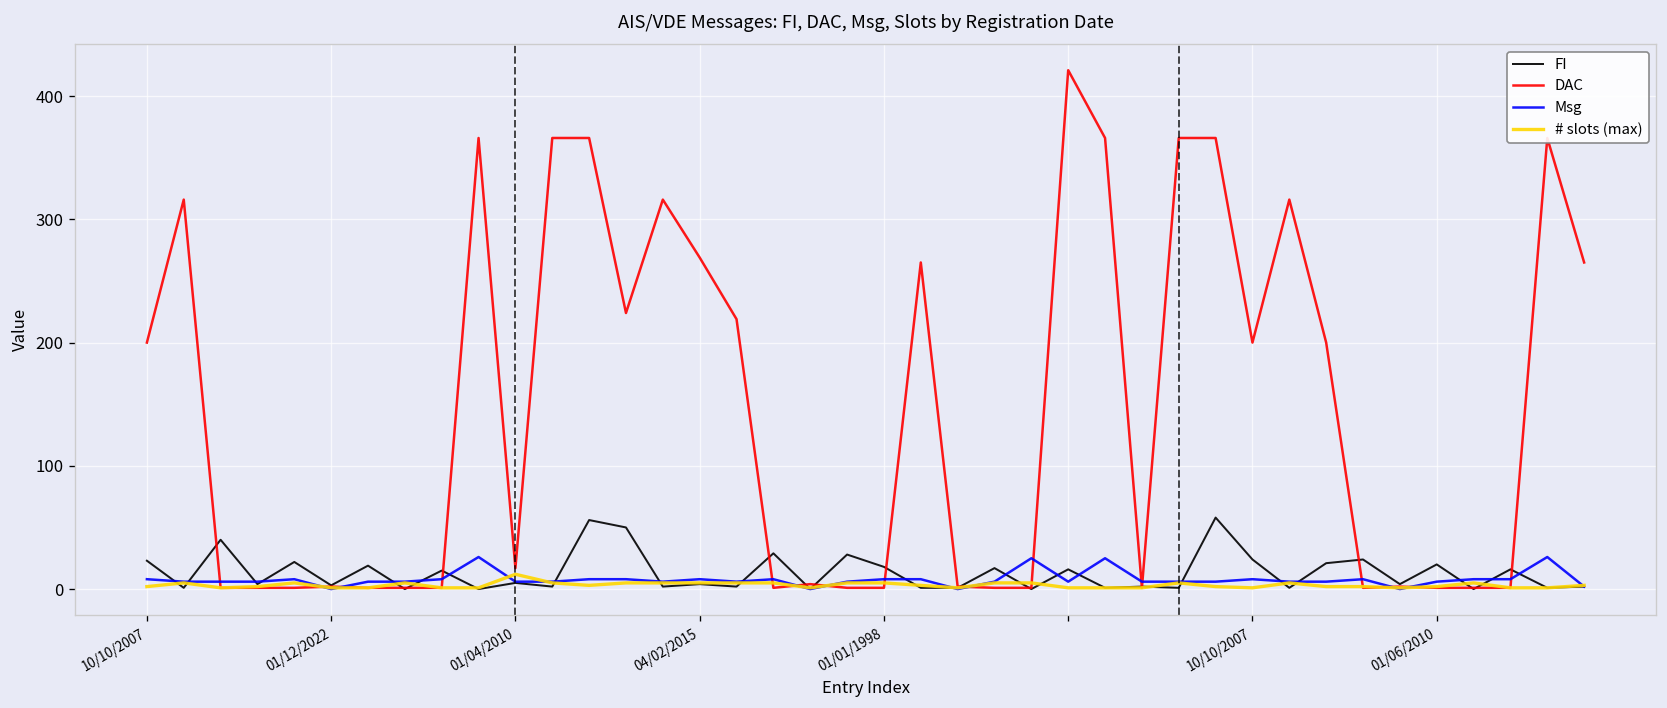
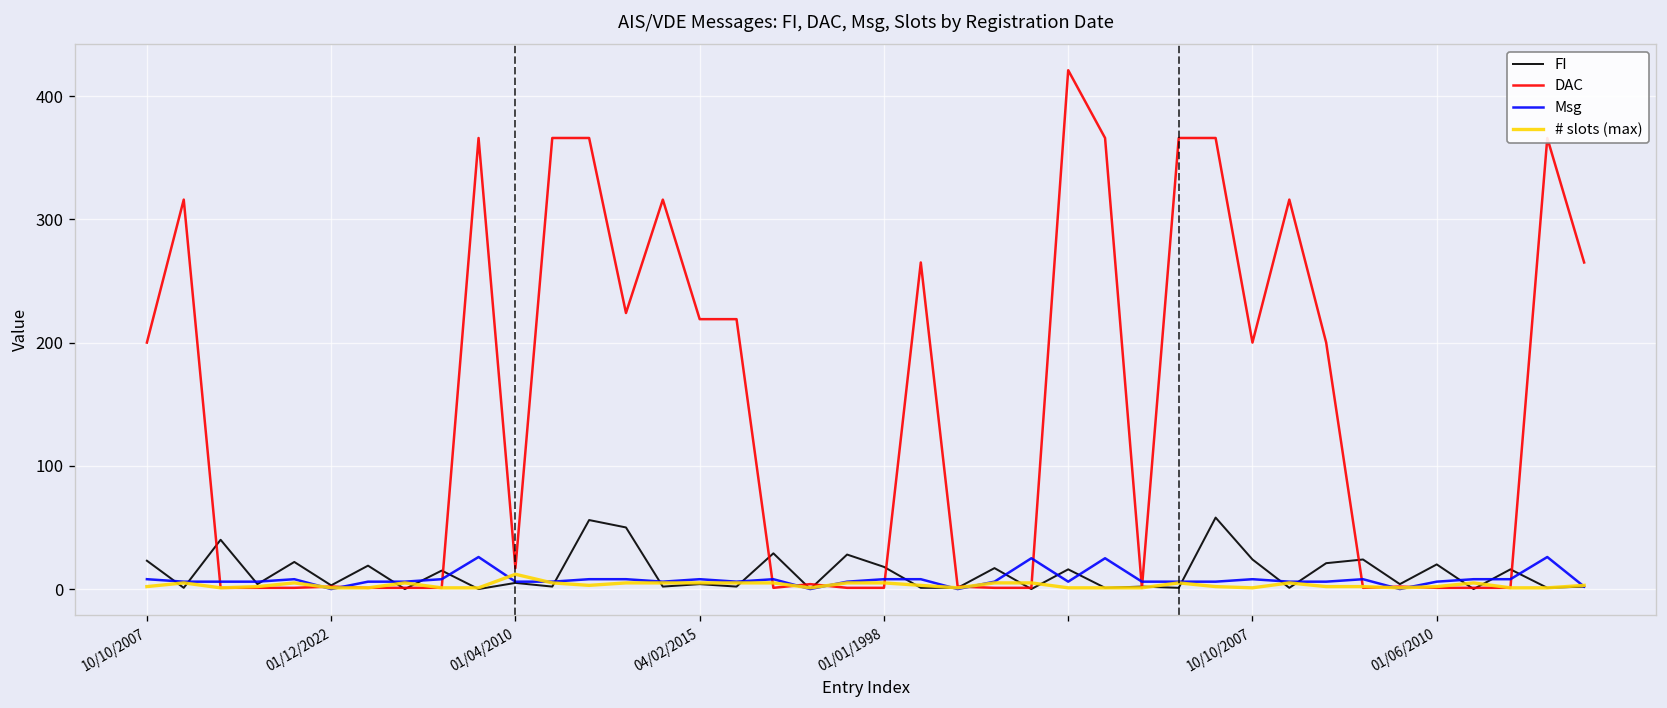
  {
    "DAC": {
      "01/04/2010": 17,
-     "04/02/2015": 269
+     "04/02/2015": 219
    },
    "Msg": {
      "04/02/2015": 8
    },
    "# slots (max)": {
      "01/04/2010": 12
    }
  }
